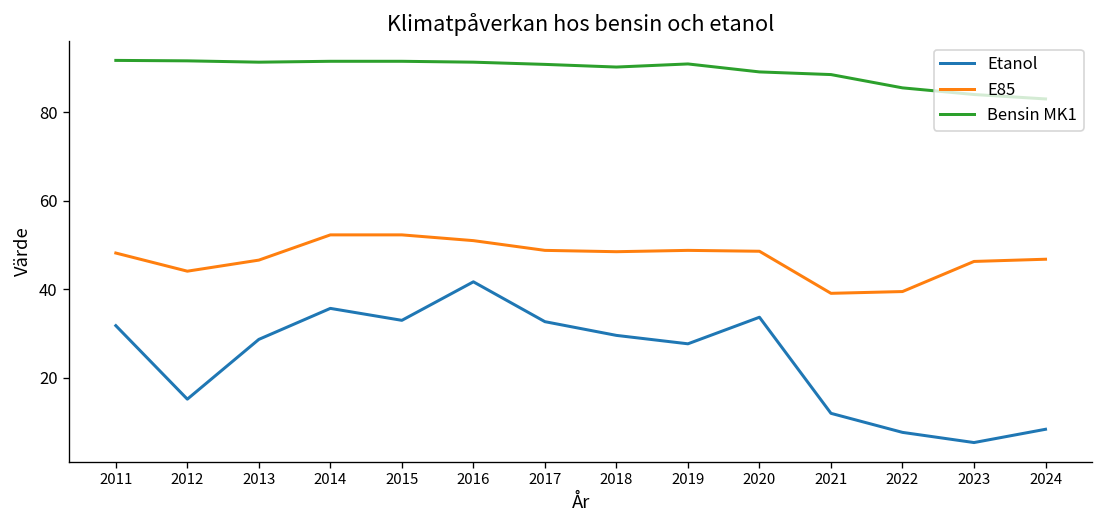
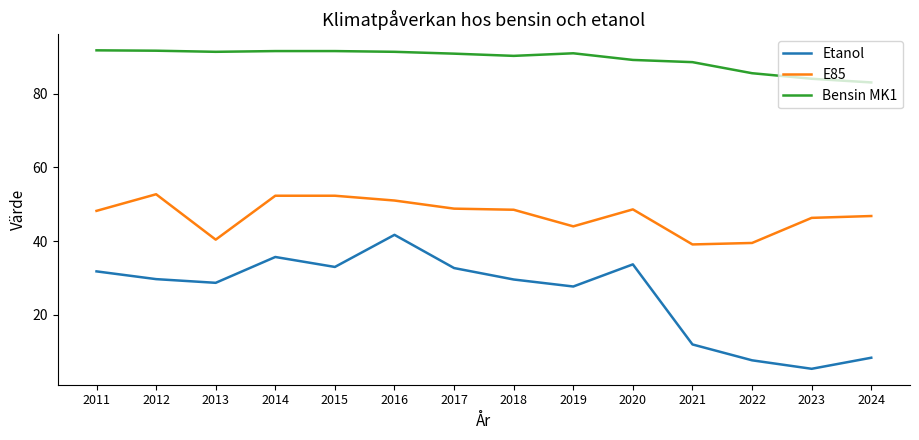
  {
    "Etanol": {
      "2011": 32,
-     "2012": 15,
+     "2012": 30,
      "2013": 29,
      "2014": 36,
      "2015": 33,
      "2016": 42,
      "2017": 33,
      "2018": 30,
      "2019": 28,
      "2020": 34,
      "2021": 12,
      "2022": 8,
      "2023": 5,
      "2024": 8
    },
    "E85": {
      "2011": 48,
-     "2012": 44,
-     "2013": 47,
+     "2012": 53,
+     "2013": 40,
      "2014": 52,
      "2015": 52,
      "2016": 51,
      "2017": 49,
      "2018": 49,
-     "2019": 49,
+     "2019": 44,
      "2020": 49,
      "2021": 39,
      "2022": 40,
      "2023": 46,
      "2024": 47
    },
    "Bensin MK1": {
      "2011": 92,
      "2012": 92,
      "2013": 91,
      "2014": 92,
      "2015": 92,
      "2016": 91,
      "2017": 91,
      "2018": 90,
      "2019": 91,
      "2020": 89,
      "2021": 89,
      "2022": 86
    }
  }
